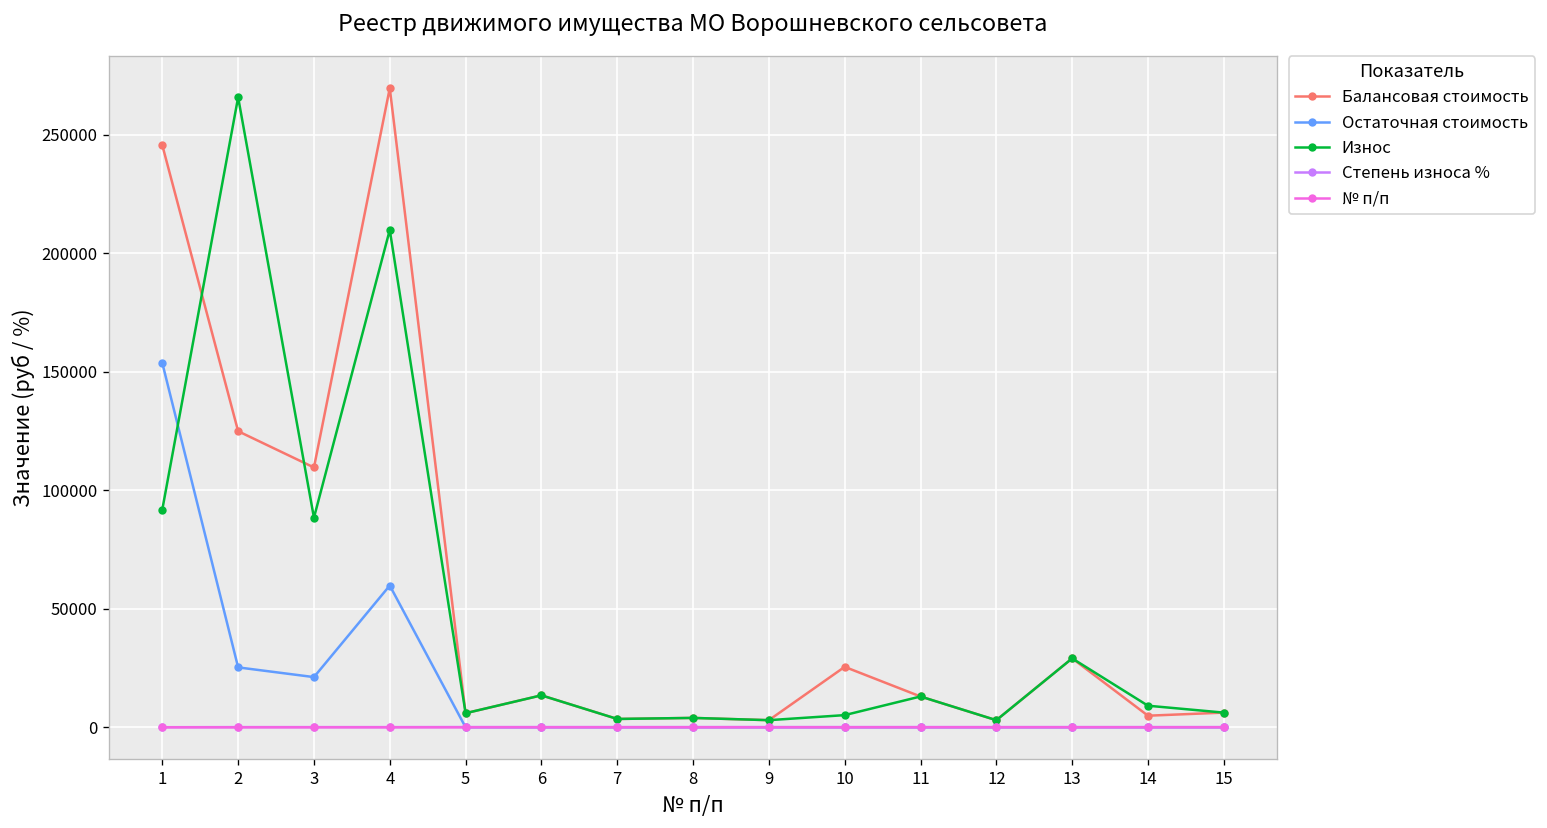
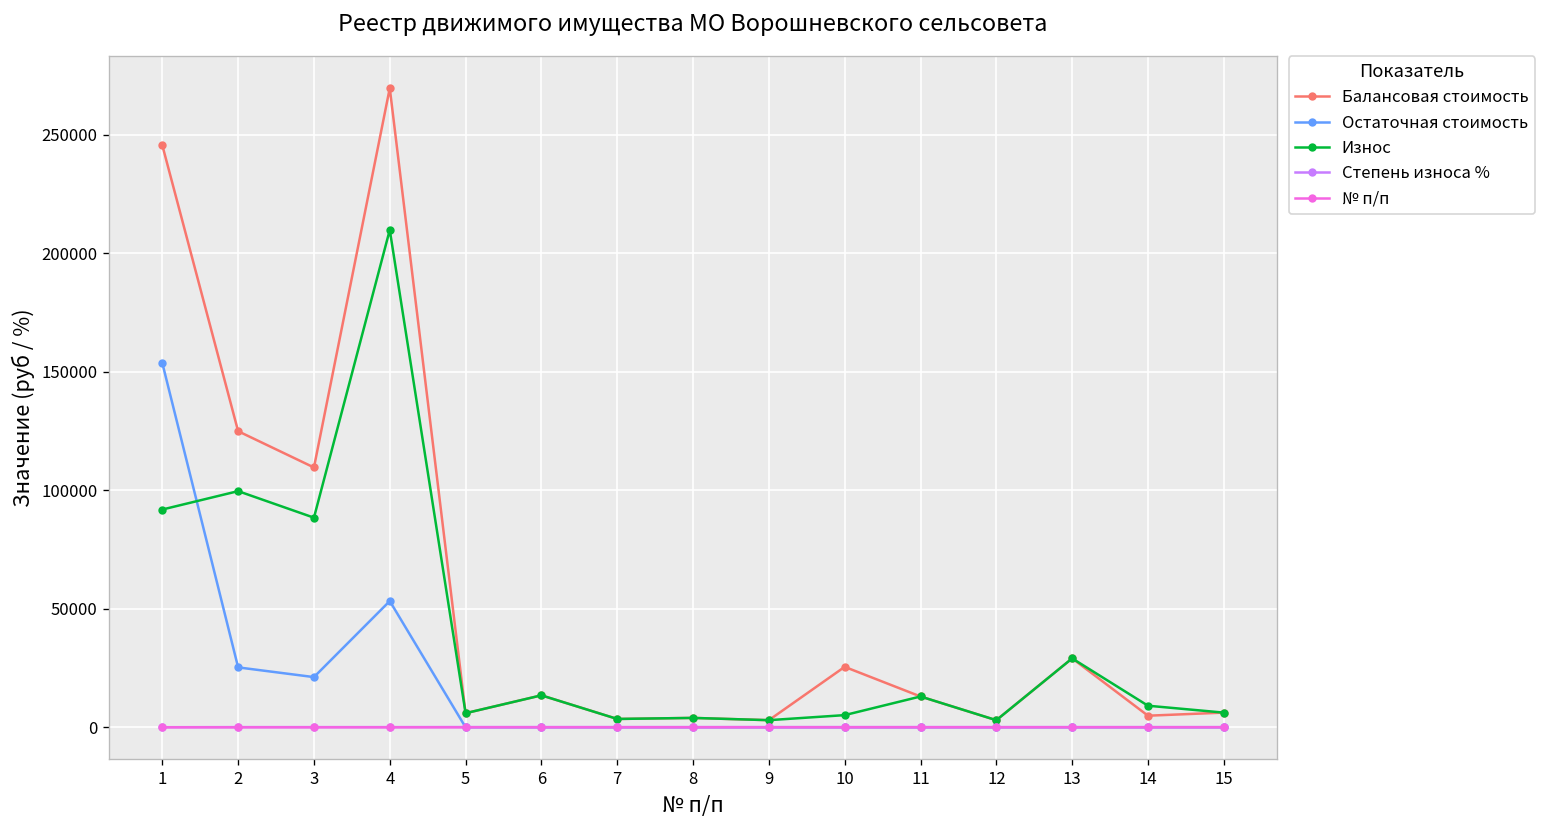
  {
    "Балансовая стоимость": {
      "1": 246000,
      "2": 125000,
      "3": 110000,
      "4": 270000,
      "10": 26000,
      "14": 5000
    },
    "Остаточная стоимость": {
      "1": 154000,
      "2": 25000,
      "3": 21000,
-     "4": 60000
+     "4": 53000
    },
    "Износ": {
      "1": 92000,
-     "2": 266000,
+     "2": 100000,
      "3": 88000,
      "4": 210000,
      "10": 5000,
      "14": 9000
    },
    "№ п/п": {
      "1": 0,
      "2": 0,
      "3": 0,
      "4": 0
    }
  }
